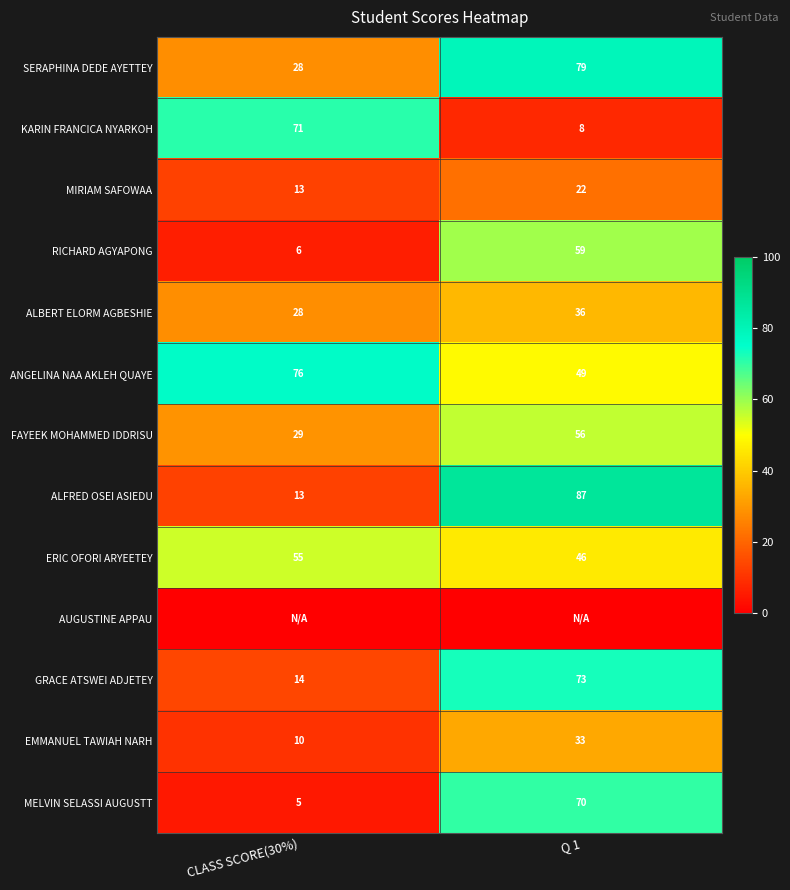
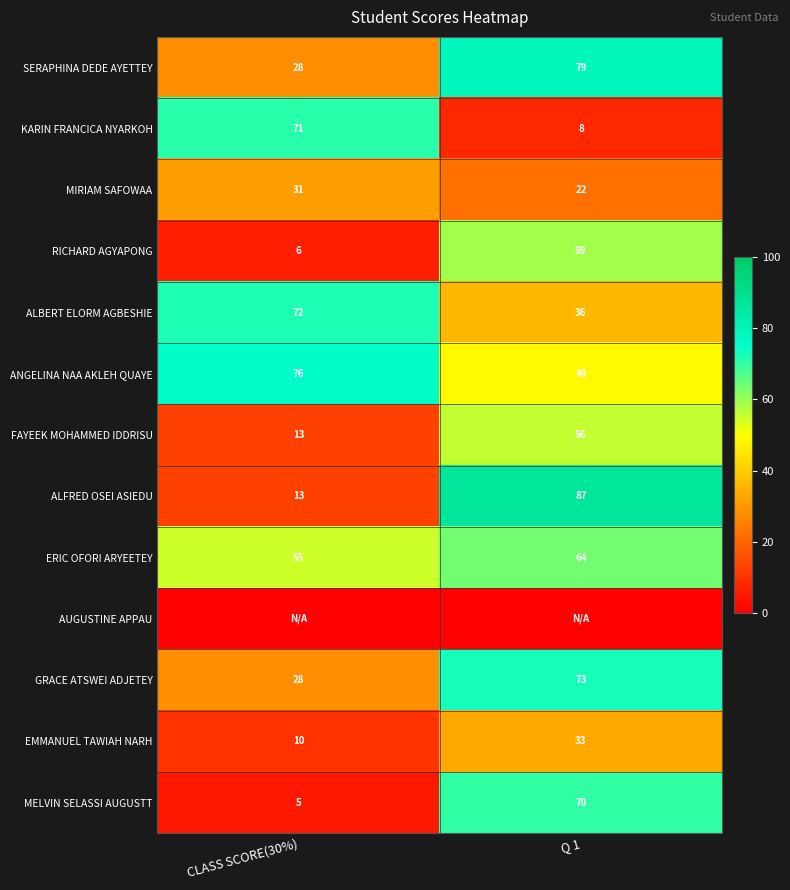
  {
    "SERAPHINA DEDE AYETTEY": {
      "CLASS SCORE(30%)": 28,
      "Q 1": 79
    },
    "KARIN FRANCICA NYARKOH": {
      "CLASS SCORE(30%)": 71,
      "Q 1": 8
    },
    "MIRIAM SAFOWAA": {
-     "CLASS SCORE(30%)": 13,
+     "CLASS SCORE(30%)": 31,
      "Q 1": 22
    },
    "RICHARD AGYAPONG": {
      "CLASS SCORE(30%)": 6,
      "Q 1": 59
    },
    "ALBERT ELORM AGBESHIE": {
-     "CLASS SCORE(30%)": 28,
+     "CLASS SCORE(30%)": 72,
      "Q 1": 36
    },
    "ANGELINA NAA AKLEH QUAYE": {
      "CLASS SCORE(30%)": 76,
      "Q 1": 49
    },
    "FAYEEK MOHAMMED IDDRISU": {
-     "CLASS SCORE(30%)": 29,
+     "CLASS SCORE(30%)": 13,
      "Q 1": 56
    },
    "ALFRED OSEI ASIEDU": {
      "CLASS SCORE(30%)": 13,
      "Q 1": 87
    },
    "ERIC OFORI ARYEETEY": {
      "CLASS SCORE(30%)": 55,
-     "Q 1": 46
+     "Q 1": 64
    },
    "GRACE ATSWEI ADJETEY": {
-     "CLASS SCORE(30%)": 14,
+     "CLASS SCORE(30%)": 28,
      "Q 1": 73
    },
    "EMMANUEL TAWIAH NARH": {
      "CLASS SCORE(30%)": 10,
      "Q 1": 33
    },
    "MELVIN SELASSI AUGUSTT": {
      "CLASS SCORE(30%)": 5,
      "Q 1": 70
    }
  }
